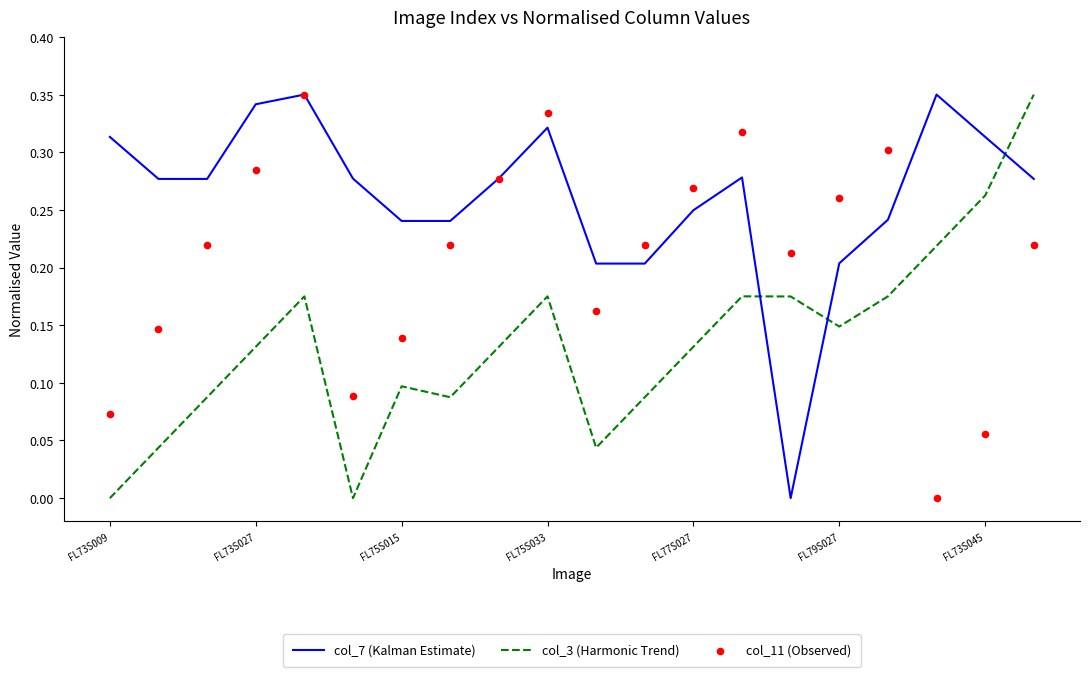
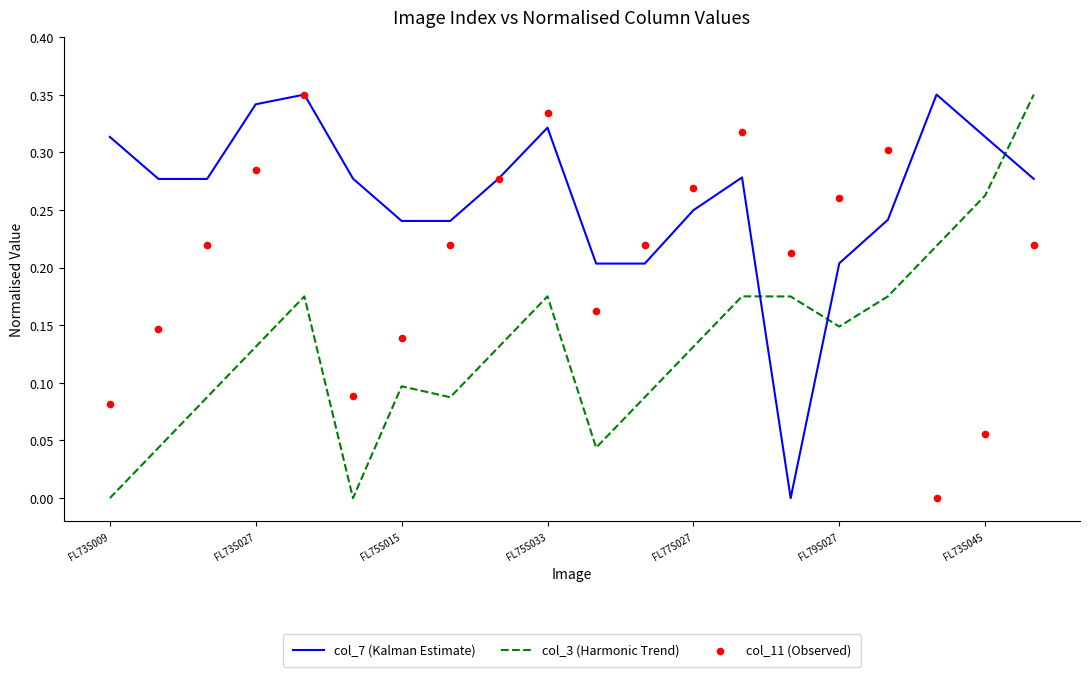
  {
    "col_11 (Observed)": {
-     "FL73S009": 0.073
+     "FL73S009": 0.082
    },
    "col_7 (Kalman Estimate)": {
      "FL73S009": 0.313,
      "FL73S027": 0.342,
      "FL75S015": 0.240,
      "FL75S033": 0.321,
      "FL77S027": 0.250,
      "FL79S027": 0.204,
      "FL73S045": 0.313
    },
    "col_3 (Harmonic Trend)": {
      "FL73S009": 0.000,
      "FL73S027": 0.131,
      "FL75S015": 0.097,
      "FL75S033": 0.175,
      "FL77S027": 0.131,
      "FL79S027": 0.149,
      "FL73S045": 0.262
    }
  }
